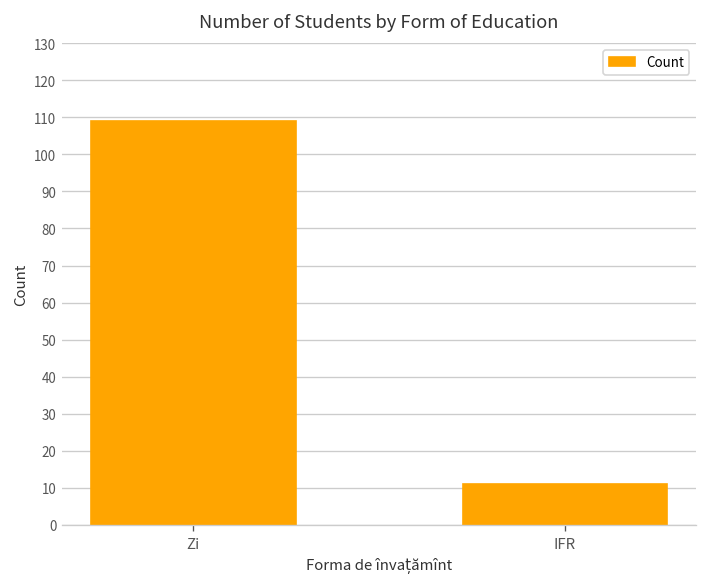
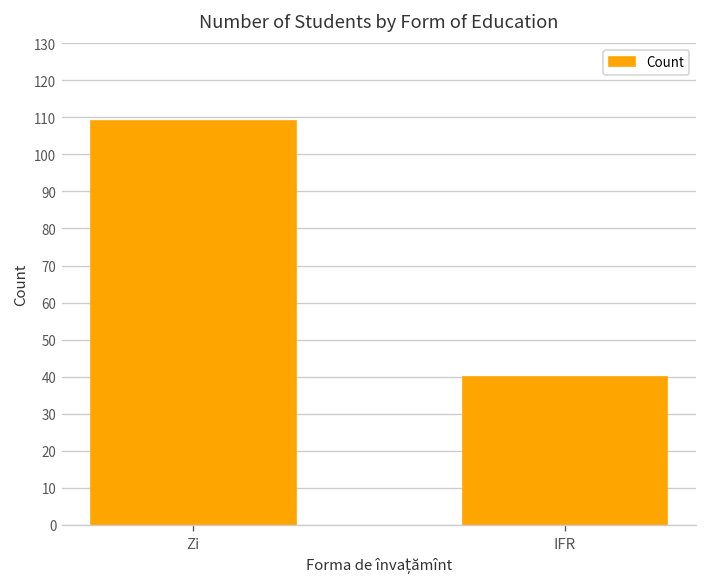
  {
    "Zi": 109,
-   "IFR": 11
+   "IFR": 40
  }
